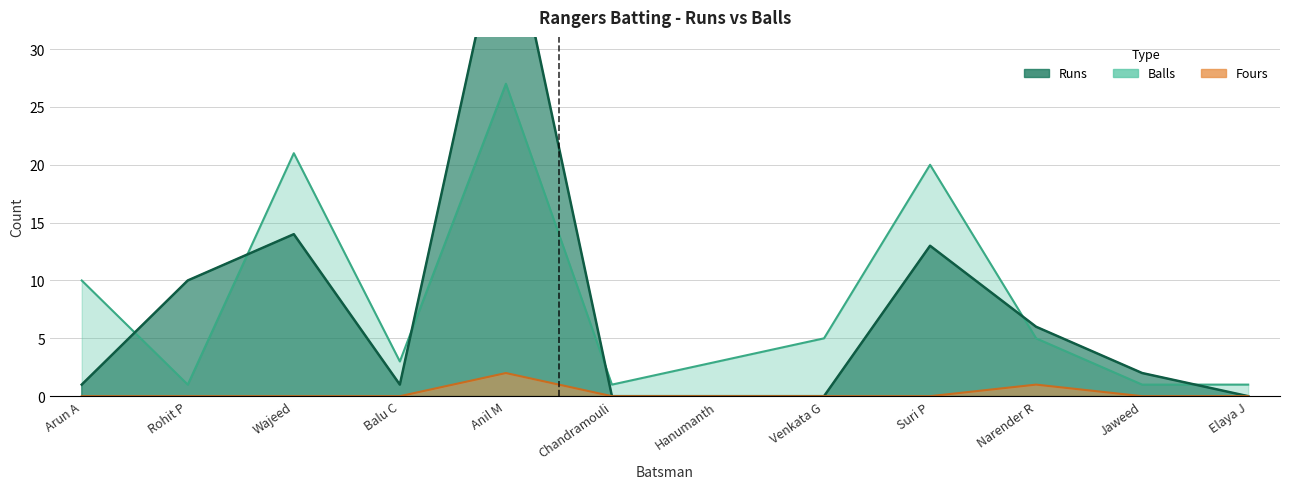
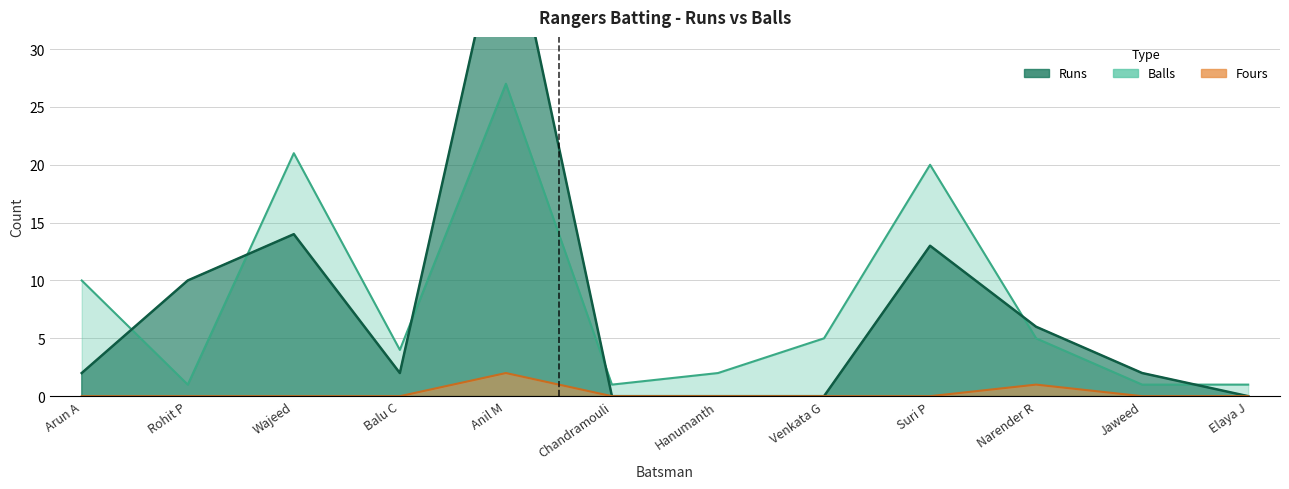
  {
    "Balls": {
      "Arun A": 10,
      "Rohit P": 1,
      "Wajeed": 21,
-     "Balu C": 3,
+     "Balu C": 4,
      "Anil M": 27,
      "Chandramouli": 1,
-     "Hanumanth": 3,
+     "Hanumanth": 2,
      "Venkata G": 5,
      "Suri P": 20,
      "Narender R": 5,
      "Jaweed": 1,
      "Elaya J": 1
    },
    "Runs": {
-     "Arun A": 1,
+     "Arun A": 2,
      "Rohit P": 10,
      "Wajeed": 14,
-     "Balu C": 1,
+     "Balu C": 2,
      "Suri P": 13,
      "Narender R": 6,
      "Jaweed": 2
    },
    "Fours": {
      "Arun A": 0,
      "Rohit P": 0,
      "Wajeed": 0,
      "Balu C": 0,
      "Anil M": 2,
      "Suri P": 0,
      "Narender R": 1,
      "Jaweed": 0
    }
  }
